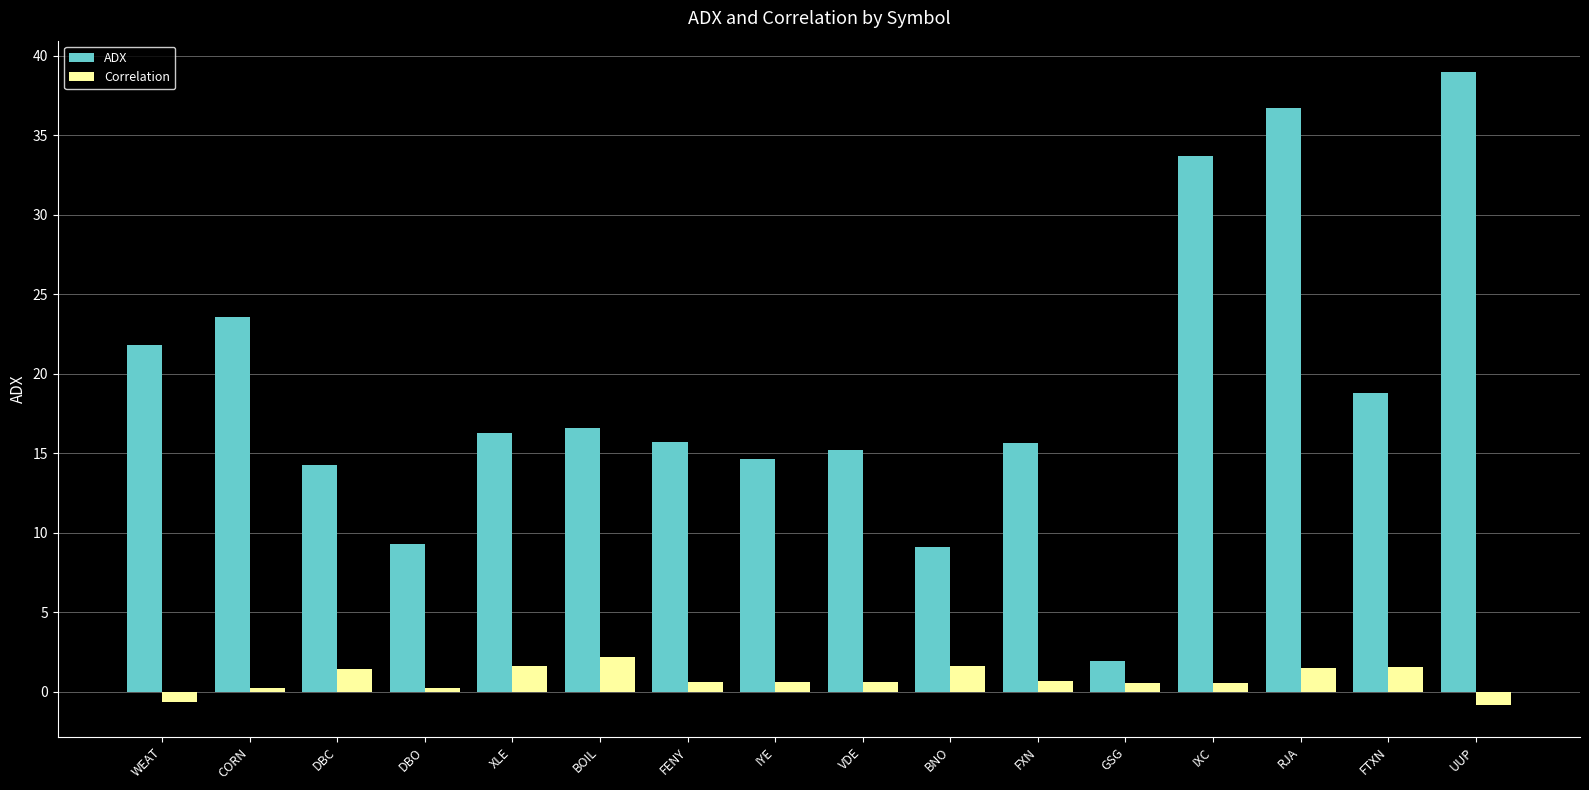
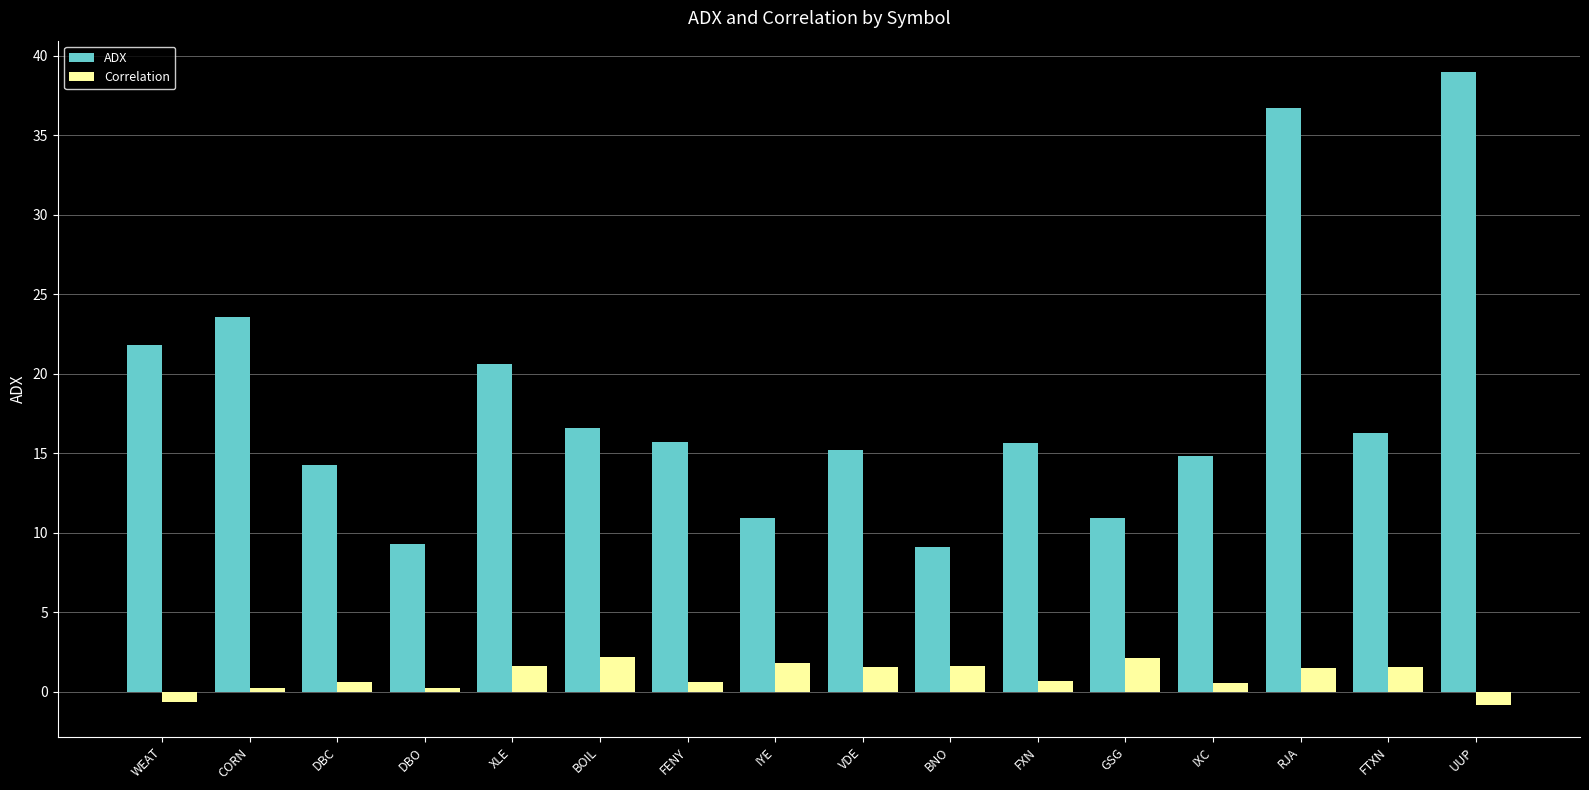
  {
    "ADX": {
      "WEAT": 21.8,
      "CORN": 23.6,
      "DBC": 14.3,
      "DBO": 9.3,
-     "XLE": 16.3,
+     "XLE": 20.6,
      "BOIL": 16.6,
      "FENY": 15.7,
-     "IYE": 14.6,
+     "IYE": 11.0,
      "VDE": 15.2,
      "BNO": 9.1,
      "FXN": 15.7,
-     "GSG": 1.9,
-     "IXC": 33.7,
+     "GSG": 10.9,
+     "IXC": 14.8,
      "RJA": 36.7,
-     "FTXN": 18.8,
+     "FTXN": 16.3,
      "UUP": 39.0
    },
    "Correlation": {
      "WEAT": -0.6,
      "CORN": 0.3,
-     "DBC": 1.4,
+     "DBC": 0.6,
      "DBO": 0.3,
      "XLE": 1.7,
      "BOIL": 2.2,
      "FENY": 0.6,
-     "IYE": 0.6,
-     "VDE": 0.6,
+     "IYE": 1.8,
+     "VDE": 1.6,
      "BNO": 1.6,
      "FXN": 0.7,
-     "GSG": 0.6,
+     "GSG": 2.2,
      "IXC": 0.5,
      "RJA": 1.5,
      "FTXN": 1.6,
      "UUP": -0.8
    }
  }
